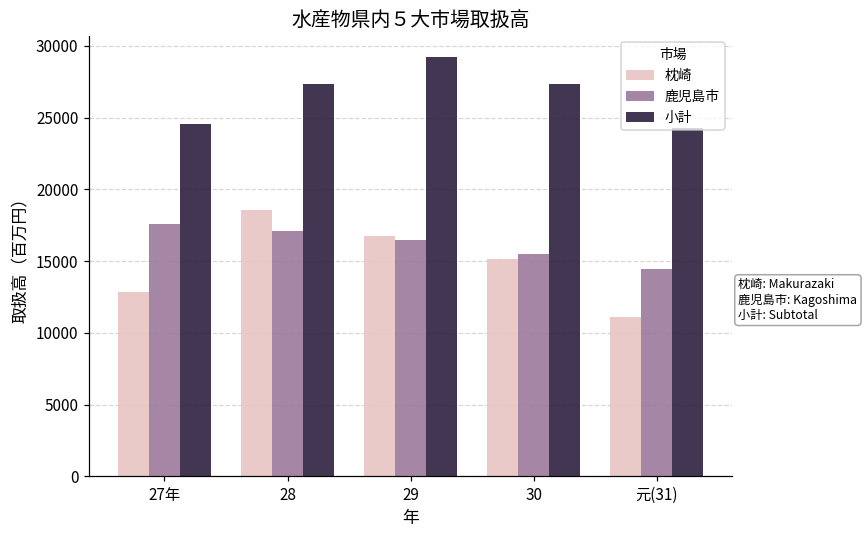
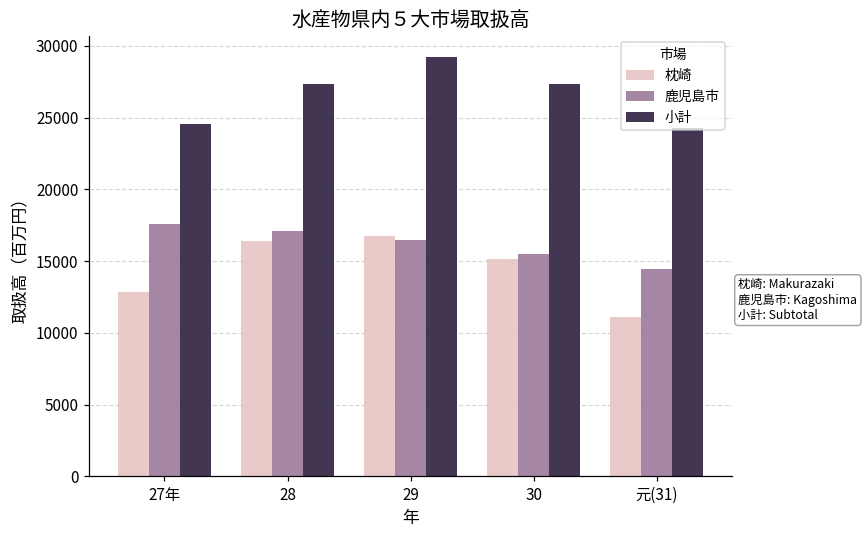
  {
    "枕崎": {
      "27年": 12900,
-     "28": 18600,
+     "28": 16400,
      "29": 16800,
      "30": 15200,
      "元(31)": 11100
    },
    "鹿児島市": {
      "27年": 17600,
      "28": 17100,
      "29": 16500,
      "30": 15500,
      "元(31)": 14400
    },
    "小計": {
      "27年": 24600,
      "28": 27300,
      "29": 29300,
      "30": 27300
    }
  }
